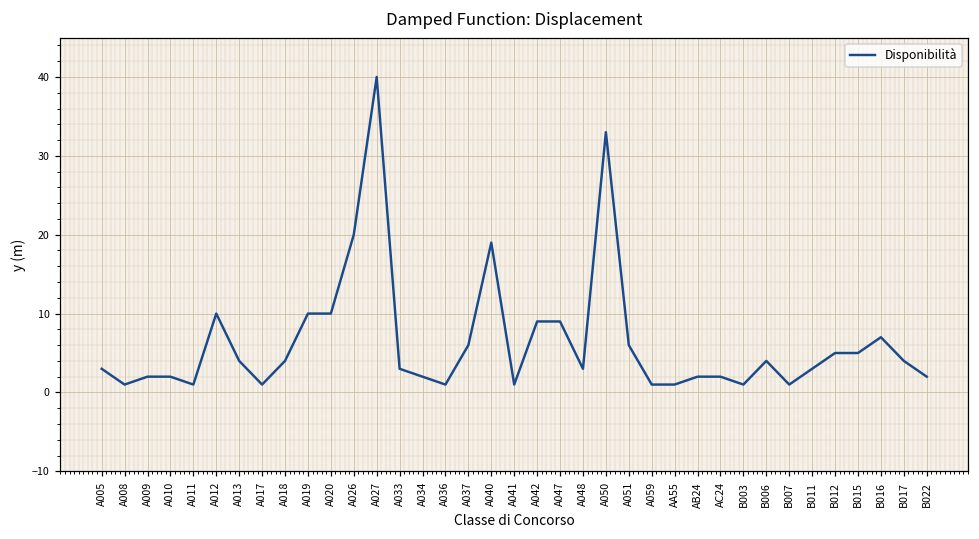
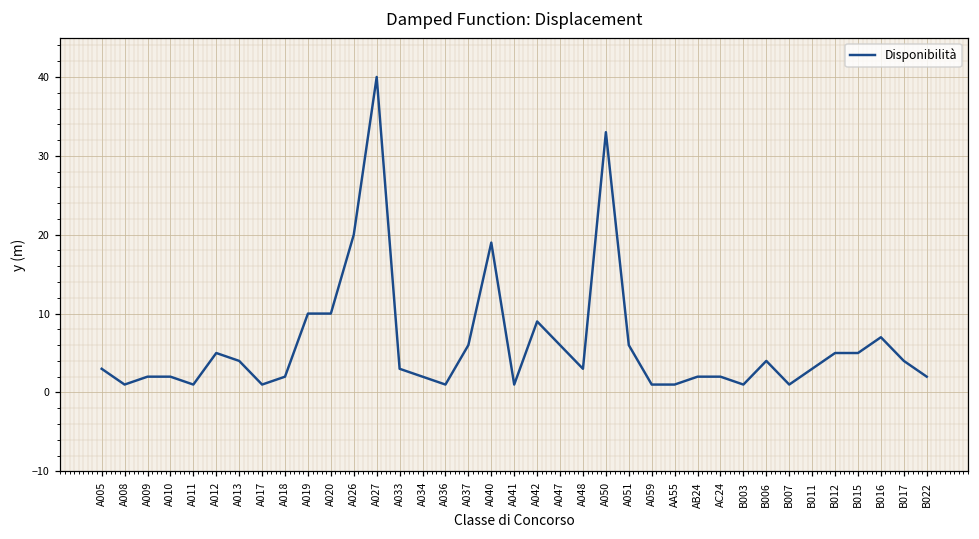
  {
    "A005": 3,
    "A008": 1,
    "A009": 2,
    "A010": 2,
    "A011": 1,
-   "A012": 10,
+   "A012": 5,
    "A013": 4,
    "A017": 1,
-   "A018": 4,
+   "A018": 2,
    "A019": 10,
    "A020": 10,
    "A026": 20,
    "A027": 40,
    "A033": 3,
    "A034": 2,
    "A036": 1,
    "A037": 6,
    "A040": 19,
    "A041": 1,
    "A042": 9,
-   "A047": 9,
+   "A047": 6,
    "A048": 3,
    "A050": 33,
    "A051": 6,
    "A059": 1,
    "AA55": 1,
    "AB24": 2,
    "AC24": 2,
    "B003": 1,
    "B006": 4,
    "B007": 1,
    "B011": 3,
    "B012": 5,
    "B015": 5,
    "B016": 7,
    "B017": 4,
    "B022": 2
  }
